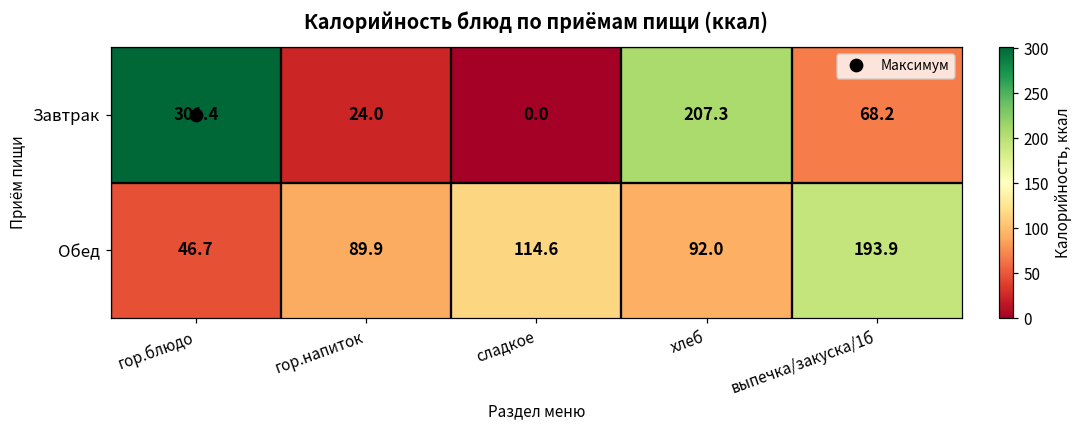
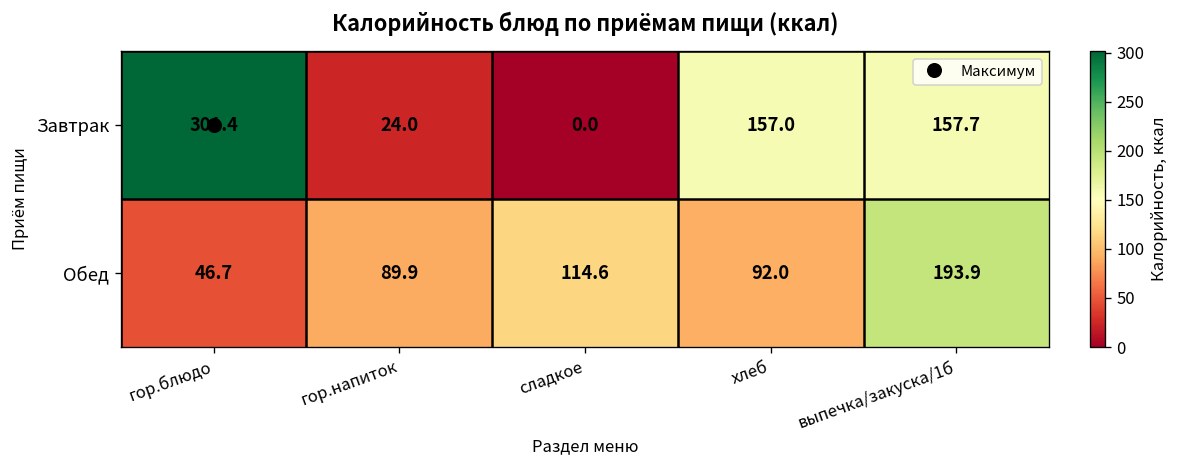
  {
    "Завтрак": {
      "гор.напиток": 24.0,
      "сладкое": 0.0,
-     "хлеб": 207.3,
-     "выпечка/закуска/1б": 68.2
+     "хлеб": 157.0,
+     "выпечка/закуска/1б": 157.7
    },
    "Обед": {
      "гор.блюдо": 46.7,
      "гор.напиток": 89.9,
      "сладкое": 114.6,
      "хлеб": 92.0,
      "выпечка/закуска/1б": 193.9
    }
  }
